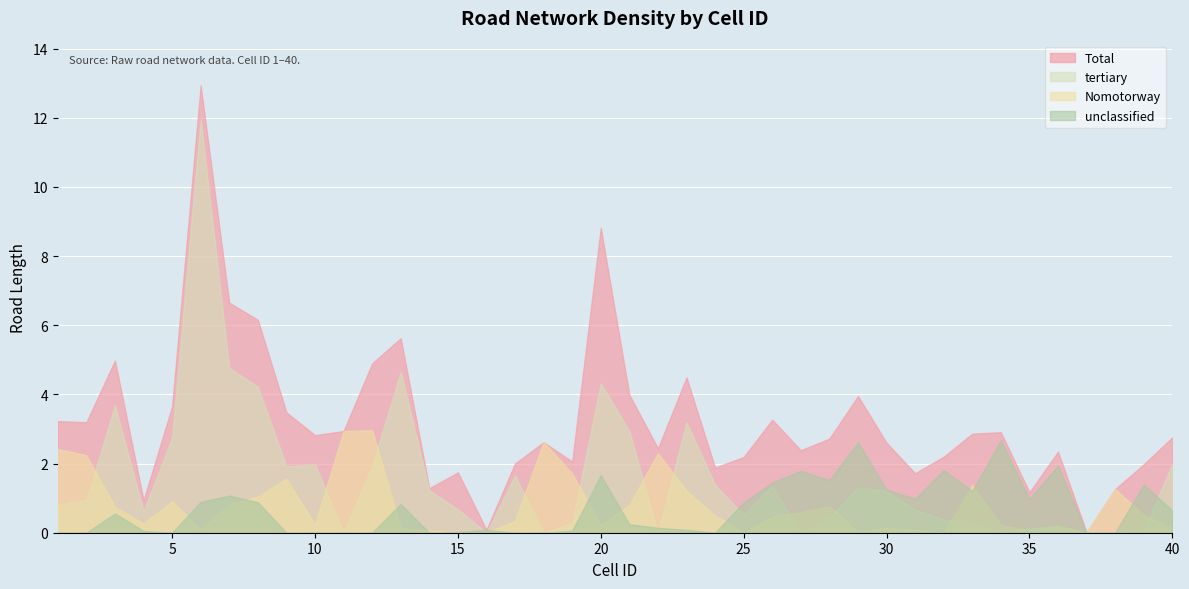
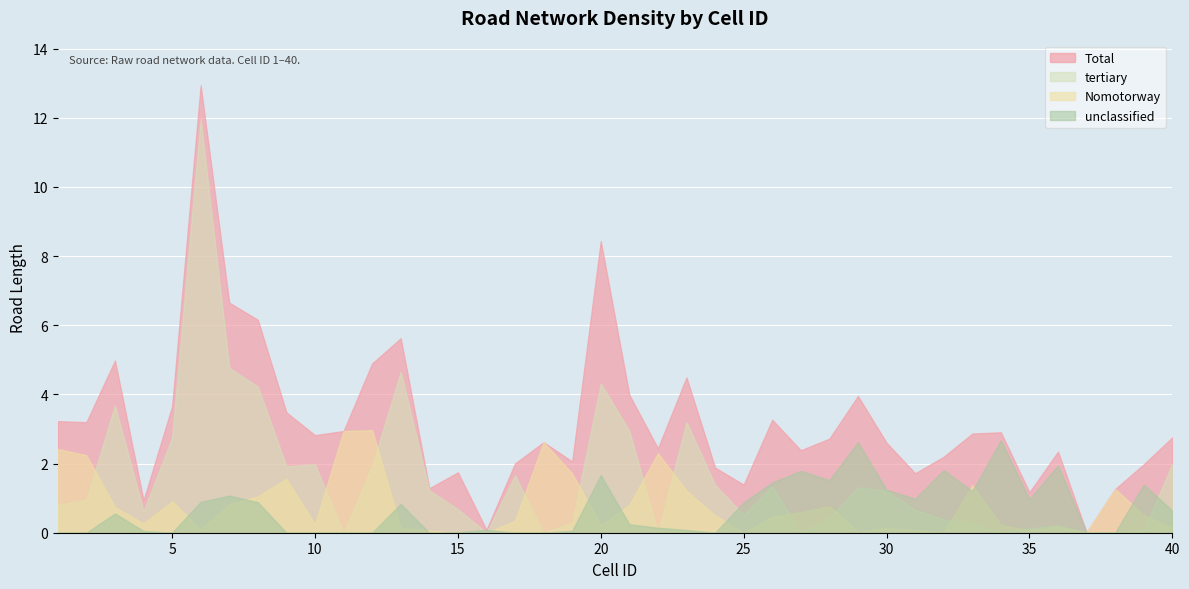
  {
    "Total": {
      "5": 3.7,
      "10": 2.8,
      "15": 1.7,
-     "20": 8.8,
-     "25": 2.2,
+     "20": 8.4,
+     "25": 1.4,
      "30": 2.6,
      "35": 1.2,
      "40": 2.8
    }
  }
